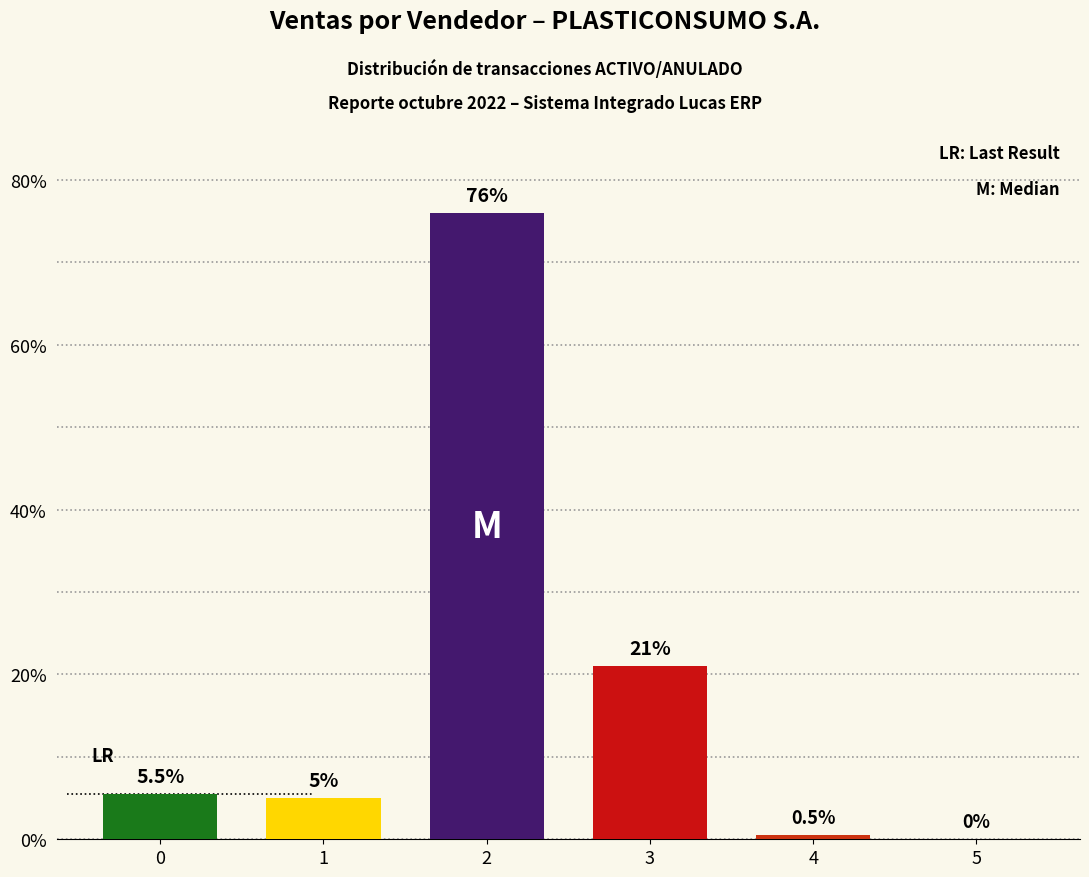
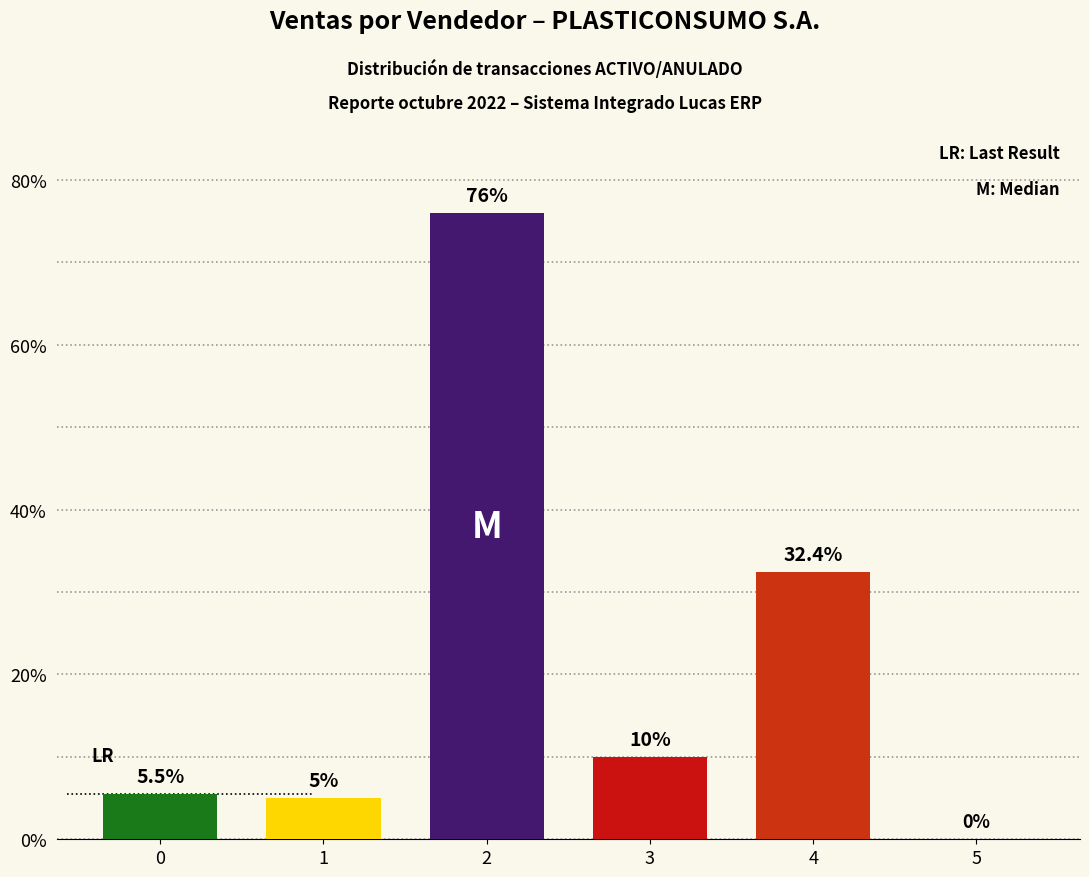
  {
    "0": "5.5%",
    "1": "5%",
    "2": "76%",
-   "3": "21%",
-   "4": "0.5%",
+   "3": "10%",
+   "4": "32.4%",
    "5": "0%"
  }
